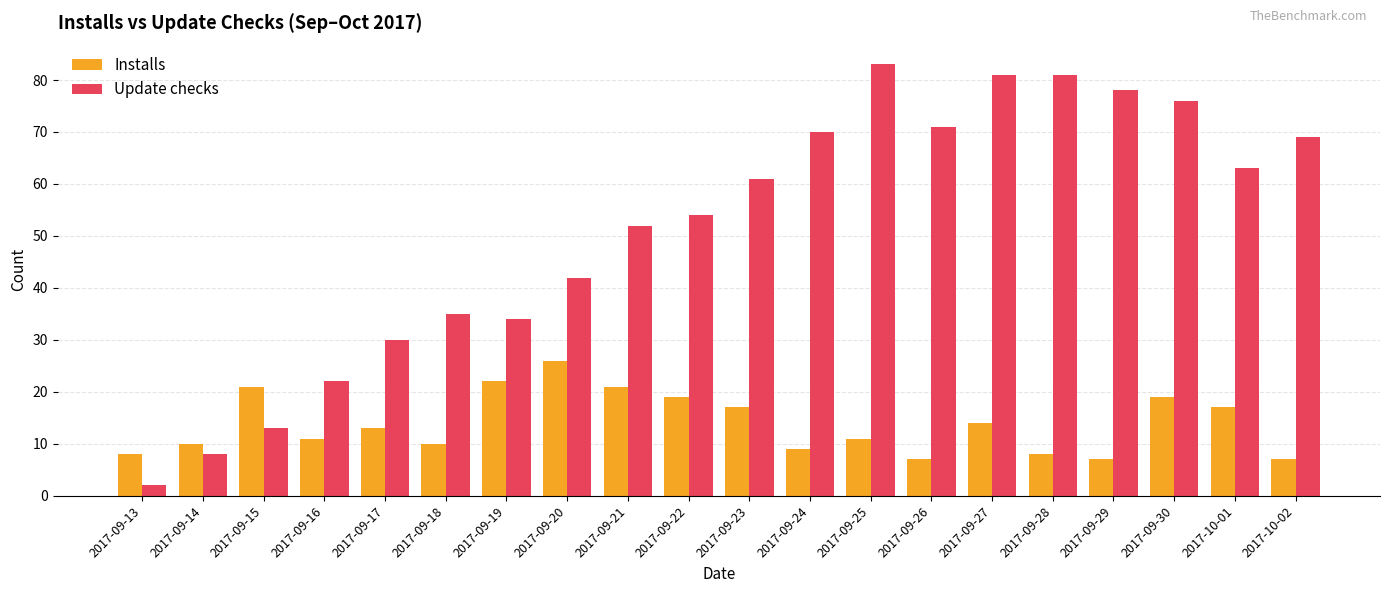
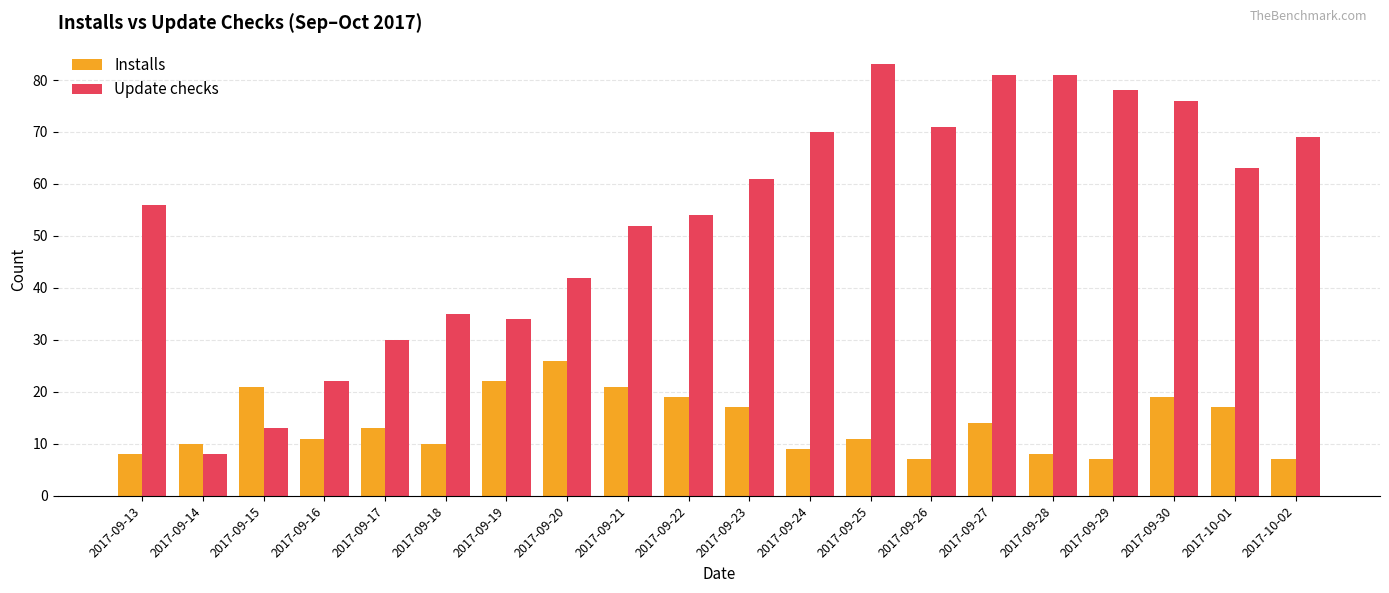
  {
    "Installs": {
      "2017-09-13": 8,
      "2017-09-14": 10,
      "2017-09-15": 21,
      "2017-09-16": 11,
      "2017-09-17": 13,
      "2017-09-18": 10,
      "2017-09-19": 22,
      "2017-09-20": 26,
      "2017-09-21": 21,
      "2017-09-22": 19,
      "2017-09-23": 17,
      "2017-09-24": 9,
      "2017-09-25": 11,
      "2017-09-26": 7,
      "2017-09-27": 14,
      "2017-09-28": 8,
      "2017-09-29": 7,
      "2017-09-30": 19,
      "2017-10-01": 17,
      "2017-10-02": 7
    },
    "Update checks": {
-     "2017-09-13": 2,
+     "2017-09-13": 56,
      "2017-09-14": 8,
      "2017-09-15": 13,
      "2017-09-16": 22,
      "2017-09-17": 30,
      "2017-09-18": 35,
      "2017-09-19": 34,
      "2017-09-20": 42,
      "2017-09-21": 52,
      "2017-09-22": 54,
      "2017-09-23": 61,
      "2017-09-24": 70,
      "2017-09-25": 83,
      "2017-09-26": 71,
      "2017-09-27": 81,
      "2017-09-28": 81,
      "2017-09-29": 78,
      "2017-09-30": 76,
      "2017-10-01": 63,
      "2017-10-02": 69
    }
  }
